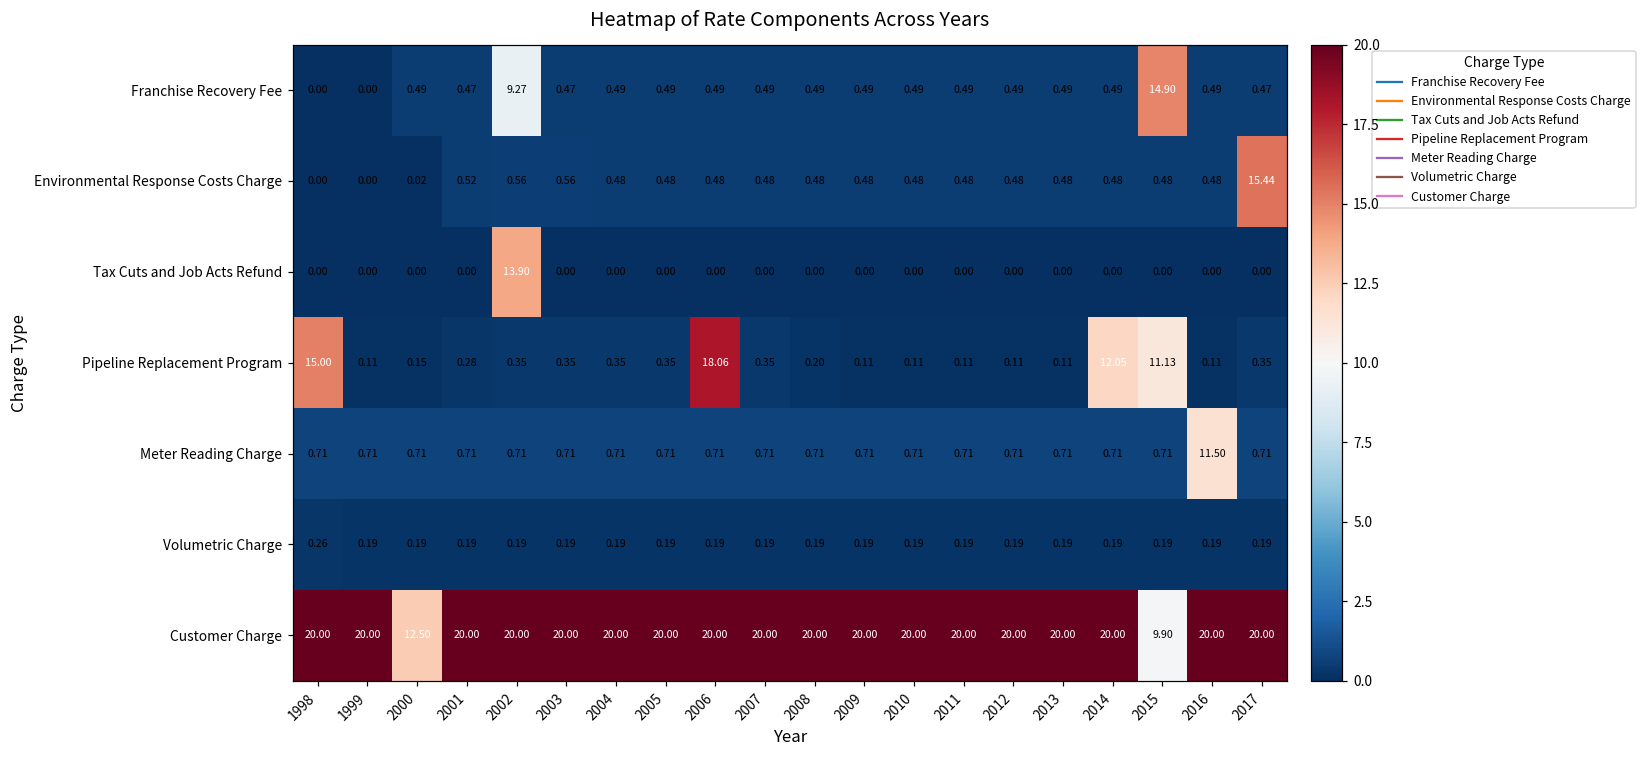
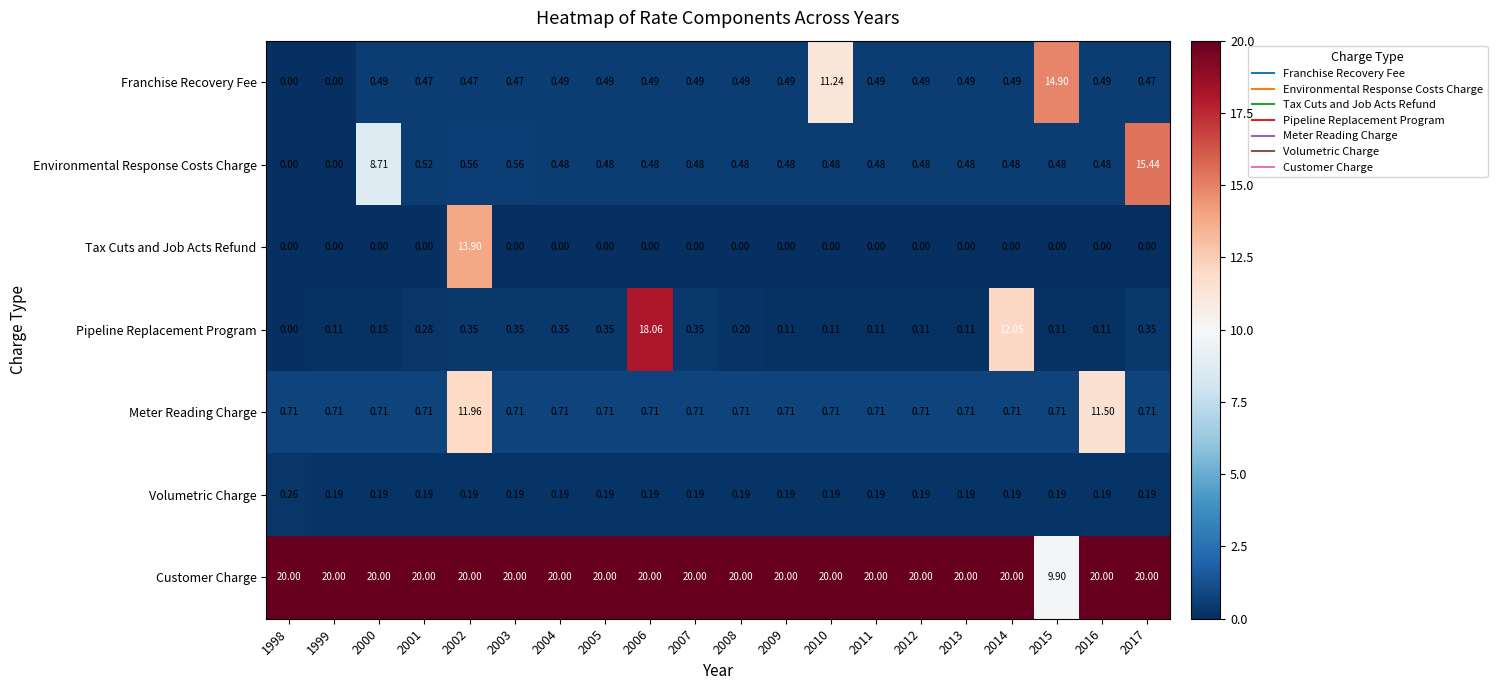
  {
    "Franchise Recovery Fee": {
      "1998": 0.00,
      "1999": 0.00,
      "2000": 0.49,
      "2001": 0.47,
-     "2002": 9.27,
+     "2002": 0.47,
      "2003": 0.47,
      "2004": 0.49,
      "2005": 0.49,
      "2006": 0.49,
      "2007": 0.49,
      "2008": 0.49,
      "2009": 0.49,
-     "2010": 0.49,
+     "2010": 11.24,
      "2011": 0.49,
      "2012": 0.49,
      "2013": 0.49,
      "2014": 0.49,
      "2015": 14.90,
      "2016": 0.49,
      "2017": 0.47
    },
    "Environmental Response Costs Charge": {
      "1998": 0.00,
      "1999": 0.00,
-     "2000": 0.02,
+     "2000": 8.71,
      "2001": 0.52,
      "2002": 0.56,
      "2003": 0.56,
      "2004": 0.48,
      "2005": 0.48,
      "2006": 0.48,
      "2007": 0.48,
      "2008": 0.48,
      "2009": 0.48,
      "2010": 0.48,
      "2011": 0.48,
      "2012": 0.48,
      "2013": 0.48,
      "2014": 0.48,
      "2015": 0.48,
      "2016": 0.48,
      "2017": 15.44
    },
    "Tax Cuts and Job Acts Refund": {
      "1998": 0.00,
      "1999": 0.00,
      "2000": 0.00,
      "2001": 0.00,
      "2002": 13.90,
      "2003": 0.00,
      "2004": 0.00,
      "2005": 0.00,
      "2006": 0.00,
      "2007": 0.00,
      "2008": 0.00,
      "2009": 0.00,
      "2010": 0.00,
      "2011": 0.00,
      "2012": 0.00,
      "2013": 0.00,
      "2014": 0.00,
      "2015": 0.00,
      "2016": 0.00,
      "2017": 0.00
    },
    "Pipeline Replacement Program": {
-     "1998": 15.00,
+     "1998": 0.00,
      "1999": 0.11,
      "2000": 0.15,
      "2001": 0.28,
      "2002": 0.35,
      "2003": 0.35,
      "2004": 0.35,
      "2005": 0.35,
      "2006": 18.06,
      "2007": 0.35,
      "2008": 0.20,
      "2009": 0.11,
      "2010": 0.11,
      "2011": 0.11,
      "2012": 0.11,
      "2013": 0.11,
      "2014": 12.05,
-     "2015": 11.13,
+     "2015": 0.11,
      "2016": 0.11,
      "2017": 0.35
    },
    "Meter Reading Charge": {
      "1998": 0.71,
      "1999": 0.71,
      "2000": 0.71,
      "2001": 0.71,
-     "2002": 0.71,
+     "2002": 11.96,
      "2003": 0.71,
      "2004": 0.71,
      "2005": 0.71,
      "2006": 0.71,
      "2007": 0.71,
      "2008": 0.71,
      "2009": 0.71,
      "2010": 0.71,
      "2011": 0.71,
      "2012": 0.71,
      "2013": 0.71,
      "2014": 0.71,
      "2015": 0.71,
      "2016": 11.50,
      "2017": 0.71
    },
    "Volumetric Charge": {
      "1998": 0.26,
      "1999": 0.19,
      "2000": 0.19,
      "2001": 0.19,
      "2002": 0.19,
      "2003": 0.19,
      "2004": 0.19,
      "2005": 0.19,
      "2006": 0.19,
      "2007": 0.19,
      "2008": 0.19,
      "2009": 0.19,
      "2010": 0.19,
      "2011": 0.19,
      "2012": 0.19,
      "2013": 0.19,
      "2014": 0.19,
      "2015": 0.19,
      "2016": 0.19,
      "2017": 0.19
    },
    "Customer Charge": {
      "1998": 20.00,
      "1999": 20.00,
-     "2000": 12.50,
+     "2000": 20.00,
      "2001": 20.00,
      "2002": 20.00,
      "2003": 20.00,
      "2004": 20.00,
      "2005": 20.00,
      "2006": 20.00,
      "2007": 20.00,
      "2008": 20.00,
      "2009": 20.00,
      "2010": 20.00,
      "2011": 20.00,
      "2012": 20.00,
      "2013": 20.00,
      "2014": 20.00,
      "2015": 9.90,
      "2016": 20.00,
      "2017": 20.00
    }
  }
